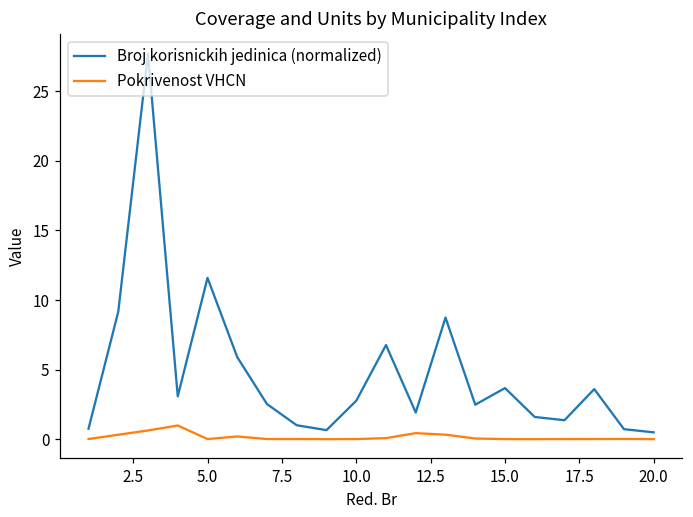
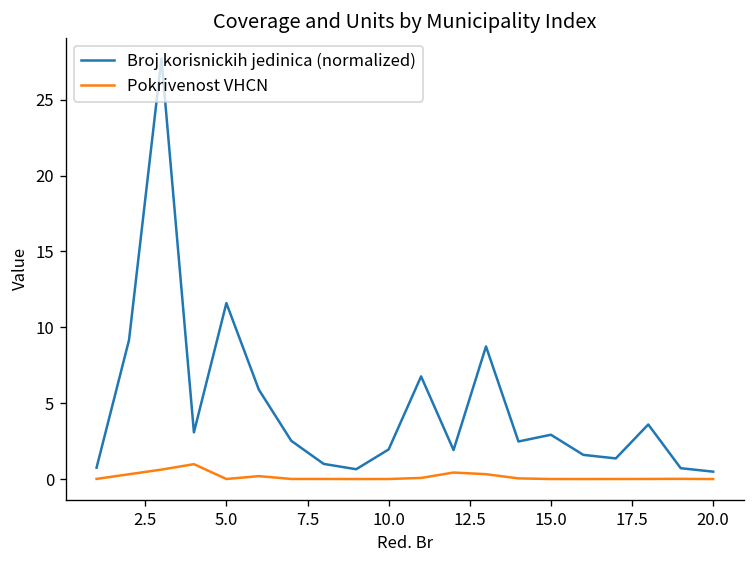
  {
    "Broj korisnickih jedinica (normalized)": {
      "5.0": 11.6,
-     "10.0": 2.8,
-     "15.0": 3.7,
+     "10.0": 2.0,
+     "15.0": 2.9,
      "20.0": 0.5
    },
    "Pokrivenost VHCN": {
      "5.0": 0.0,
      "10.0": 0.0,
      "15.0": 0.0,
      "20.0": 0.0
    }
  }
